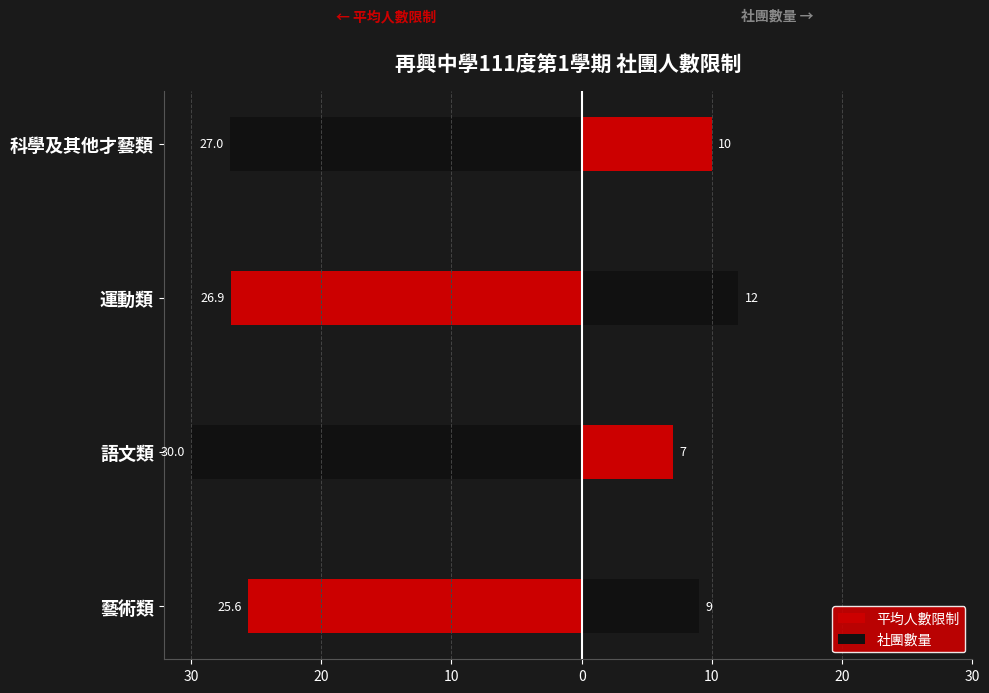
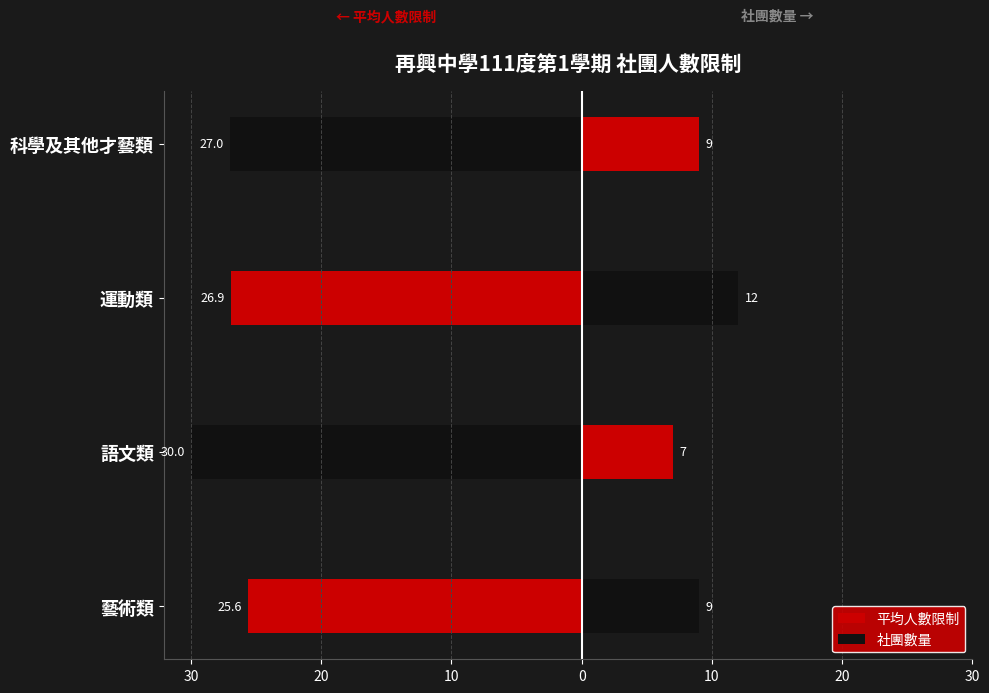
  {
    "社團數量": {
-     "科學及其他才藝類": 10,
+     "科學及其他才藝類": 9,
      "運動類": 12,
      "語文類": 7,
      "藝術類": 9
    }
  }
